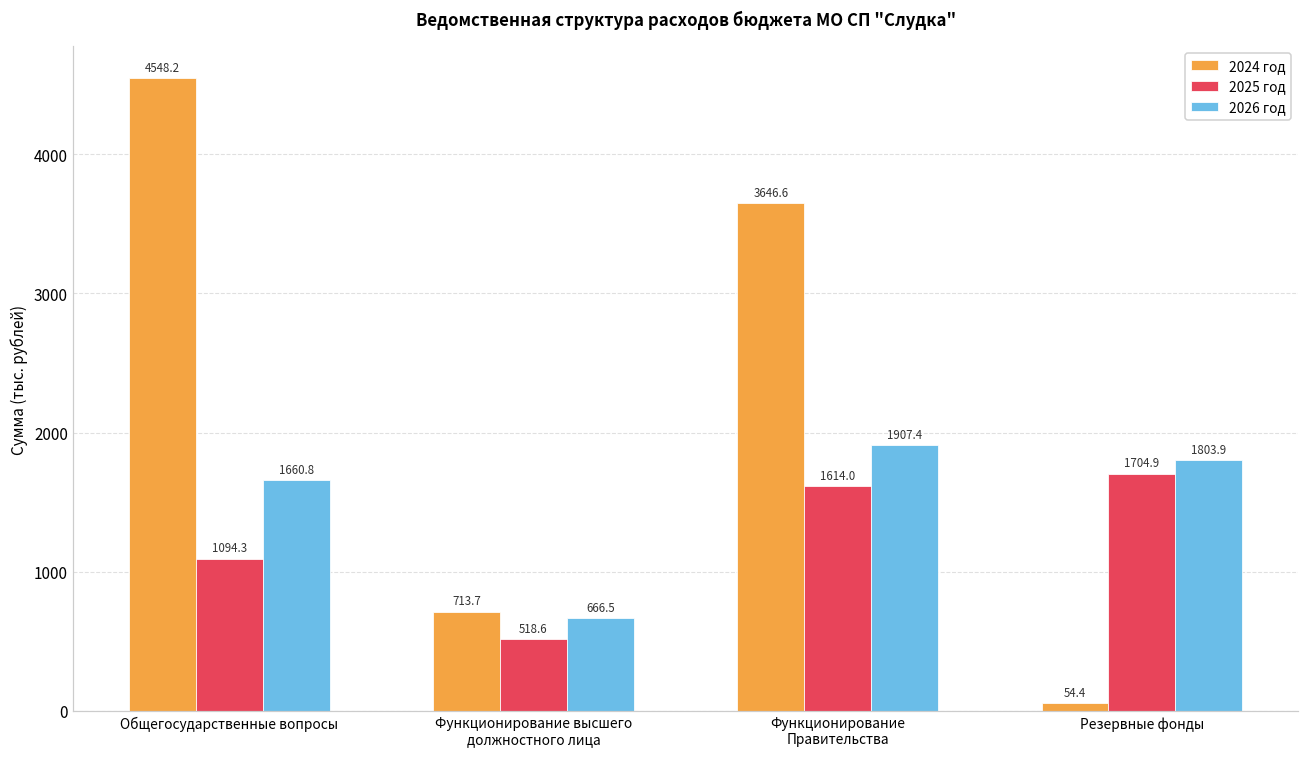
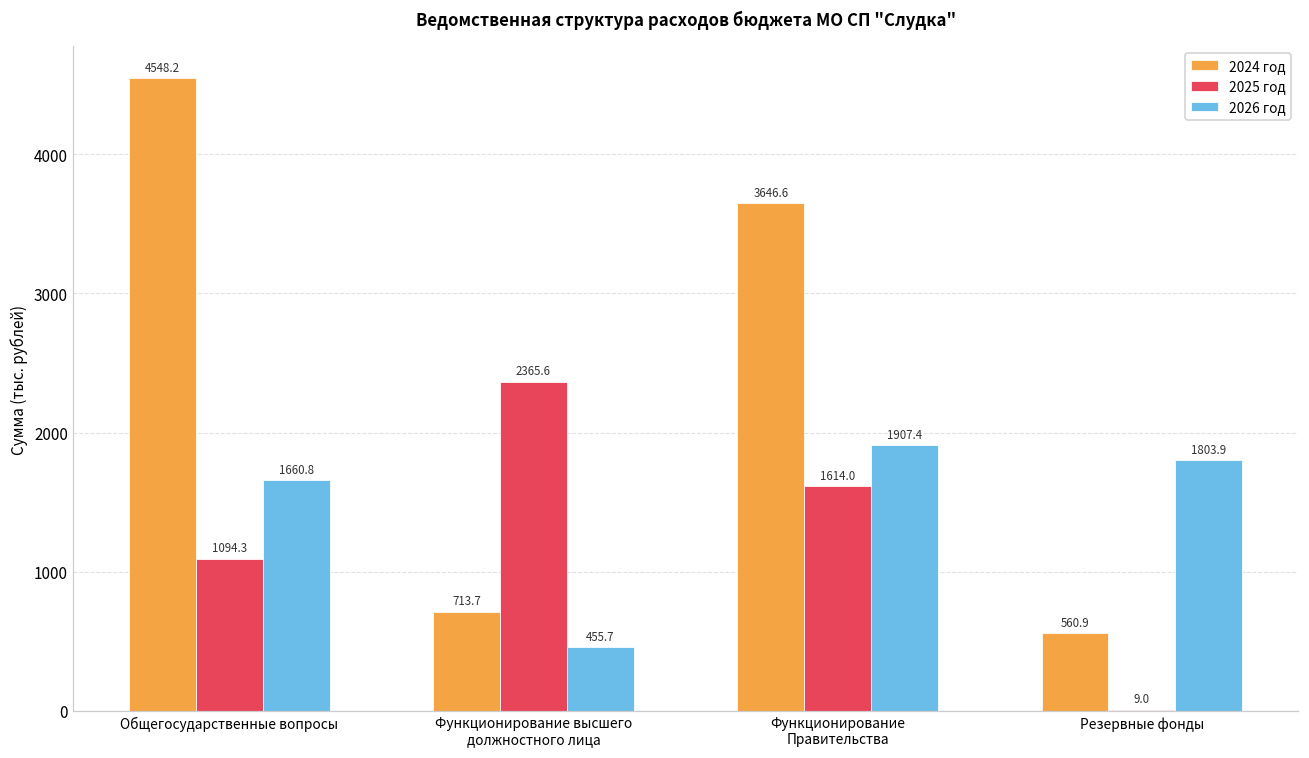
  {
    "2024 год": {
      "Общегосударственные вопросы": 4548.2,
      "Функционирование высшего должностного лица": 713.7,
      "Функционирование Правительства": 3646.6,
-     "Резервные фонды": 54.4
+     "Резервные фонды": 560.9
    },
    "2025 год": {
      "Общегосударственные вопросы": 1094.3,
-     "Функционирование высшего должностного лица": 518.6,
+     "Функционирование высшего должностного лица": 2365.6,
      "Функционирование Правительства": 1614.0,
-     "Резервные фонды": 1704.9
+     "Резервные фонды": 9.0
    },
    "2026 год": {
      "Общегосударственные вопросы": 1660.8,
-     "Функционирование высшего должностного лица": 666.5,
+     "Функционирование высшего должностного лица": 455.7,
      "Функционирование Правительства": 1907.4,
      "Резервные фонды": 1803.9
    }
  }
